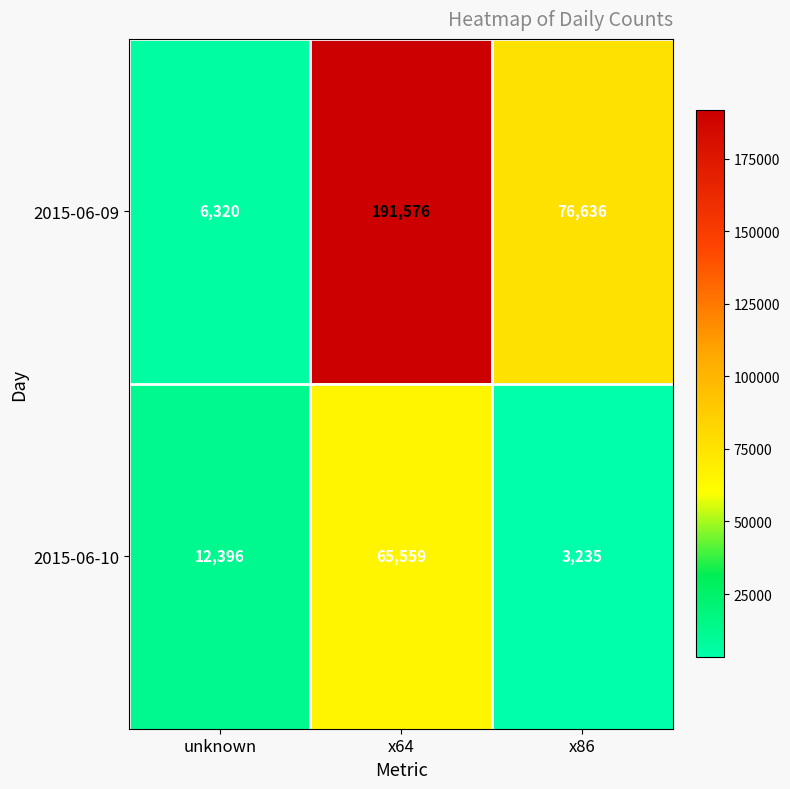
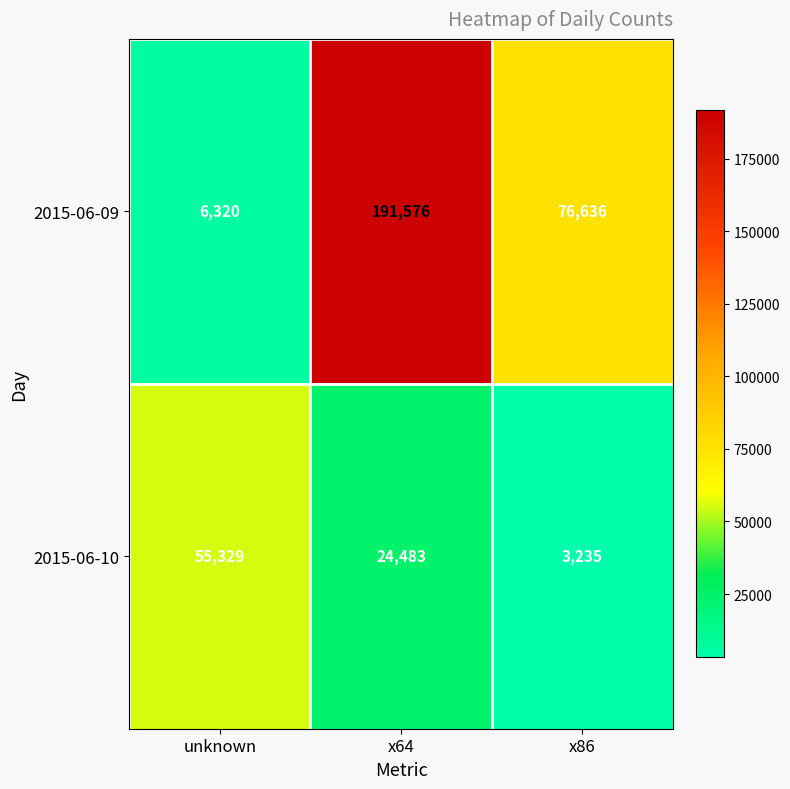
  {
    "2015-06-09": {
      "unknown": "6,320",
      "x64": "191,576",
      "x86": "76,636"
    },
    "2015-06-10": {
-     "unknown": "12,396",
-     "x64": "65,559",
+     "unknown": "55,329",
+     "x64": "24,483",
      "x86": "3,235"
    }
  }
